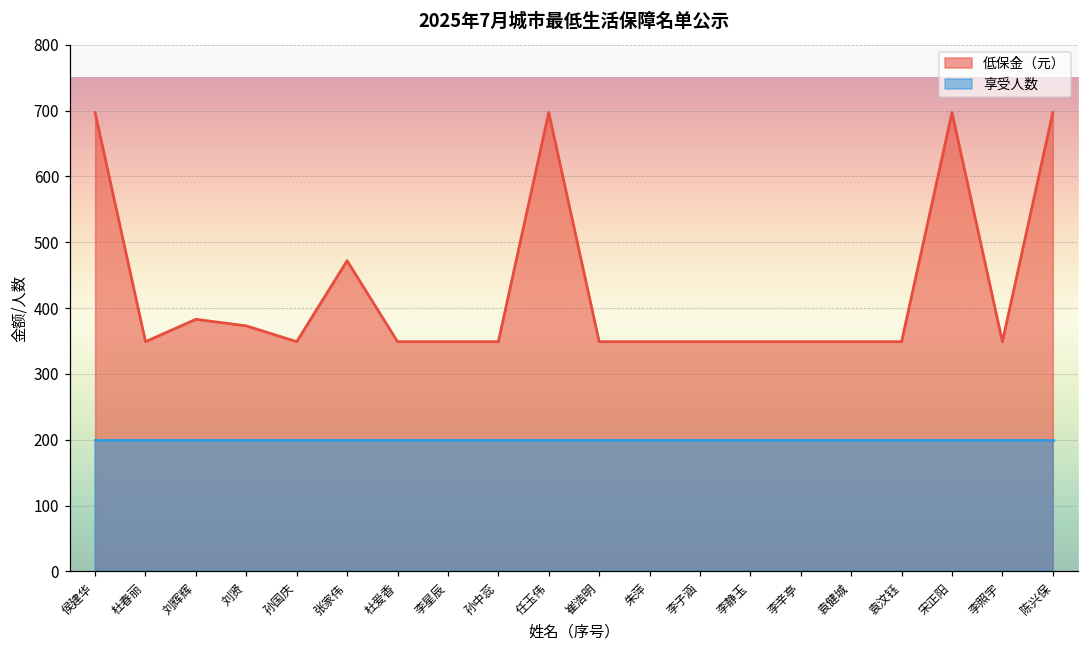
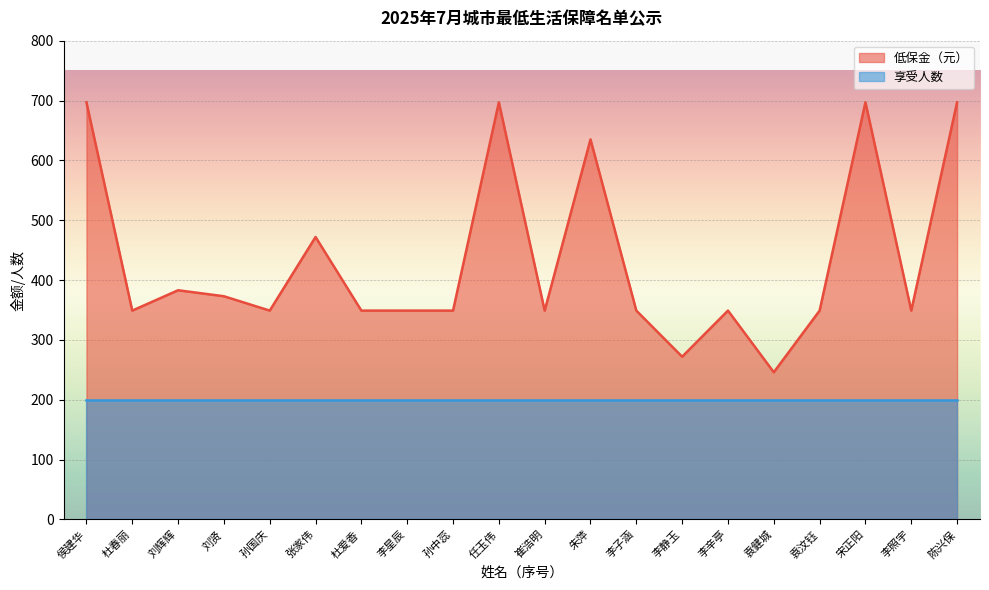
  {
    "低保金（元）": {
      "侯建华": 700,
      "杜春丽": 350,
      "刘辉辉": 380,
      "刘贤": 370,
      "孙国庆": 350,
      "张家伟": 470,
      "杜爱香": 350,
      "李星辰": 350,
      "孙中蕊": 350,
      "任玉伟": 700,
      "崔浩明": 350,
-     "朱萍": 350,
+     "朱萍": 640,
      "李子涵": 350,
-     "李静玉": 350,
+     "李静玉": 270,
      "李辛亭": 350,
-     "袁健城": 350,
+     "袁健城": 250,
      "袁汶钰": 350,
      "宋正阳": 700,
      "李照宇": 350,
      "陈兴保": 700
    },
    "享受人数": {
      "侯建华": 200,
      "杜春丽": 200,
      "刘辉辉": 200,
      "刘贤": 200,
      "孙国庆": 200,
      "张家伟": 200,
      "杜爱香": 200,
      "李星辰": 200,
      "孙中蕊": 200,
      "任玉伟": 200,
      "崔浩明": 200,
      "朱萍": 200,
      "李子涵": 200,
      "李静玉": 200,
      "李辛亭": 200,
      "袁健城": 200,
      "袁汶钰": 200,
      "宋正阳": 200,
      "李照宇": 200,
      "陈兴保": 200
    }
  }
